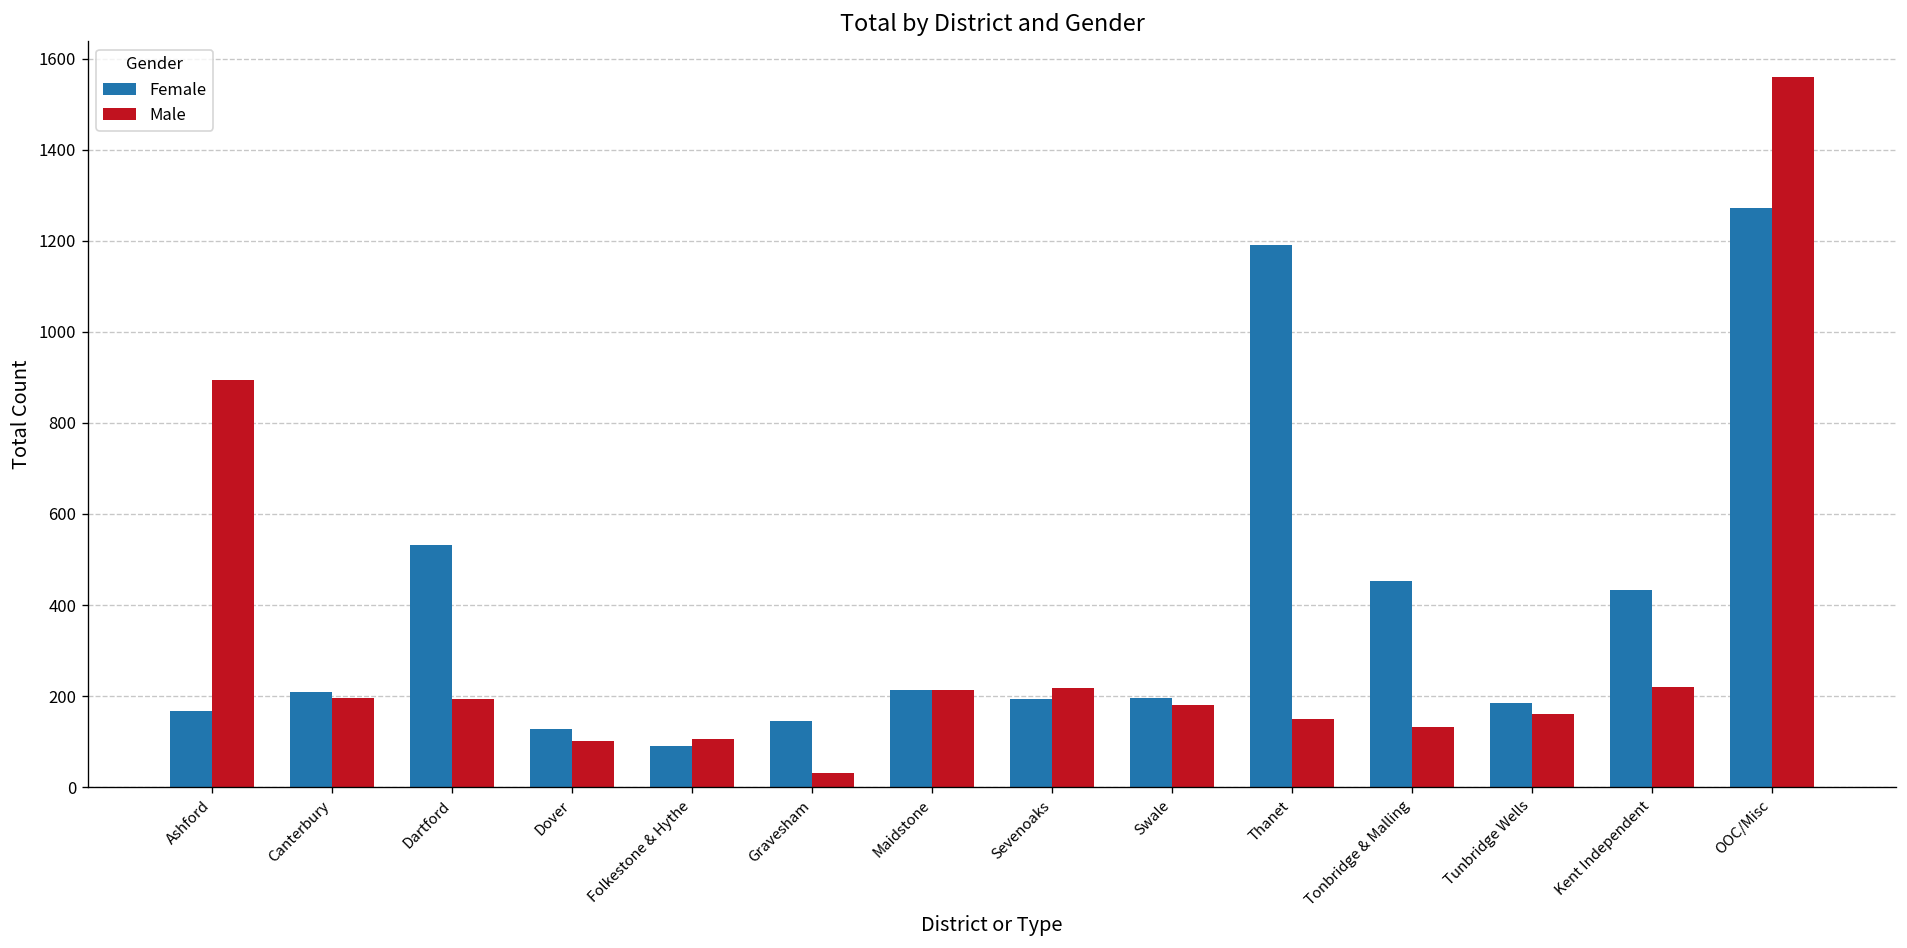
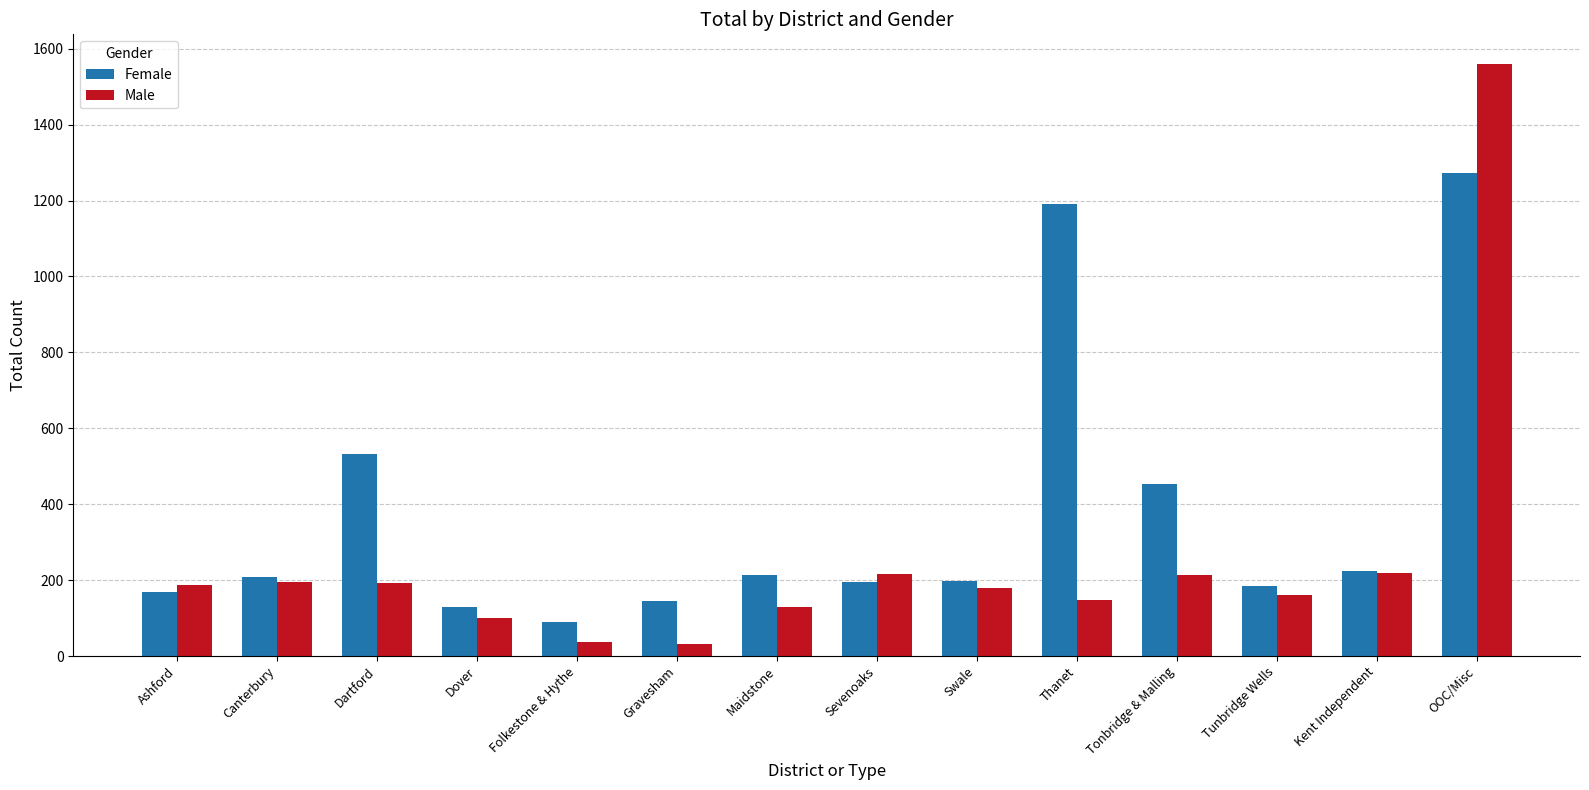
  {
    "Female": {
      "Ashford": 170,
      "Canterbury": 210,
      "Dartford": 530,
      "Dover": 130,
      "Folkestone & Hythe": 90,
      "Gravesham": 150,
      "Maidstone": 210,
      "Sevenoaks": 190,
      "Swale": 200,
      "Thanet": 1190,
      "Tonbridge & Malling": 450,
      "Tunbridge Wells": 180,
-     "Kent Independent": 430,
+     "Kent Independent": 220,
      "OOC/Misc": 1270
    },
    "Male": {
-     "Ashford": 900,
+     "Ashford": 190,
      "Canterbury": 200,
      "Dartford": 190,
      "Dover": 100,
-     "Folkestone & Hythe": 110,
+     "Folkestone & Hythe": 40,
      "Gravesham": 30,
-     "Maidstone": 210,
+     "Maidstone": 130,
      "Sevenoaks": 220,
      "Swale": 180,
      "Thanet": 150,
-     "Tonbridge & Malling": 130,
+     "Tonbridge & Malling": 210,
      "Tunbridge Wells": 160,
      "Kent Independent": 220,
      "OOC/Misc": 1560
    }
  }
